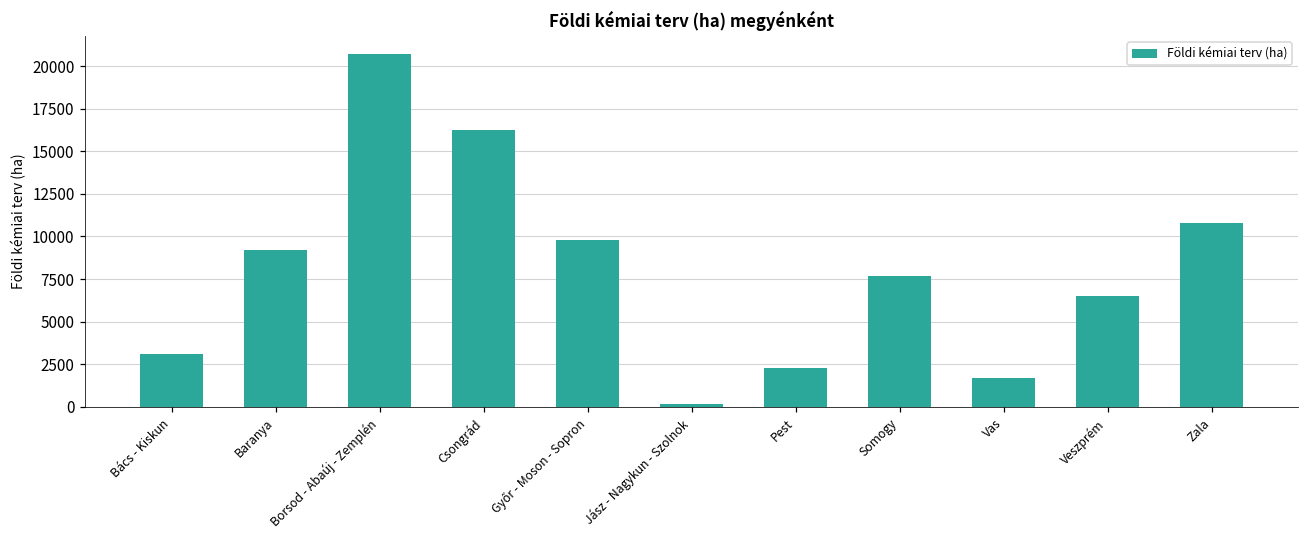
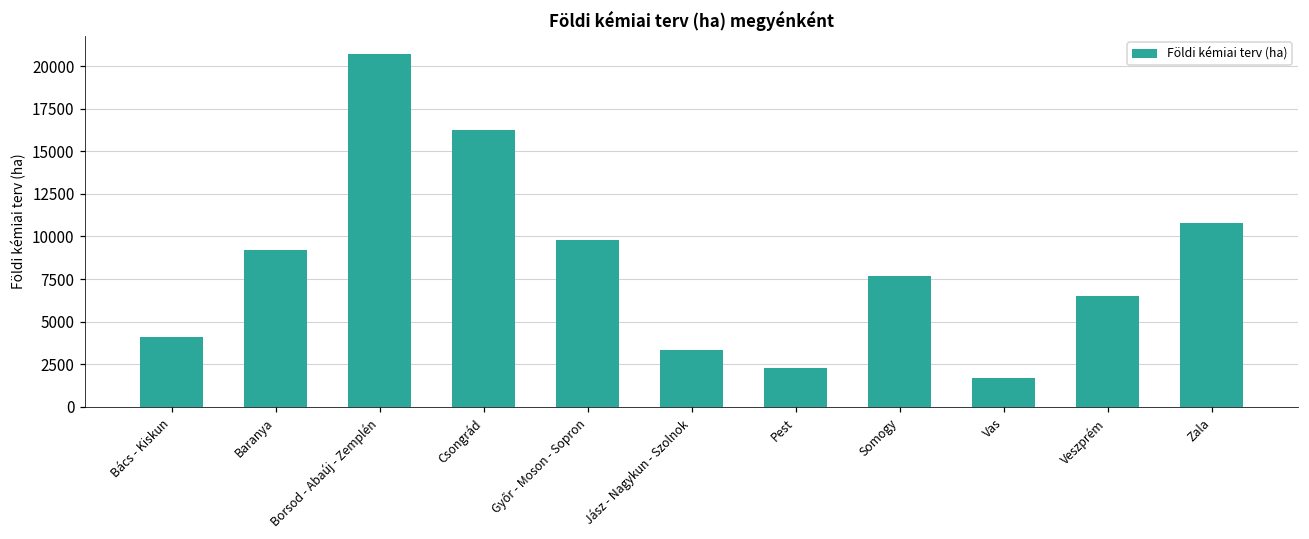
  {
-   "Bács - Kiskun": 3100,
+   "Bács - Kiskun": 4100,
    "Baranya": 9200,
    "Borsod - Abaúj - Zemplén": 20700,
    "Csongrád": 16200,
    "Győr - Moson - Sopron": 9800,
-   "Jász - Nagykun - Szolnok": 200,
+   "Jász - Nagykun - Szolnok": 3300,
    "Pest": 2300,
    "Somogy": 7700,
    "Vas": 1700,
    "Veszprém": 6500,
    "Zala": 10800
  }
